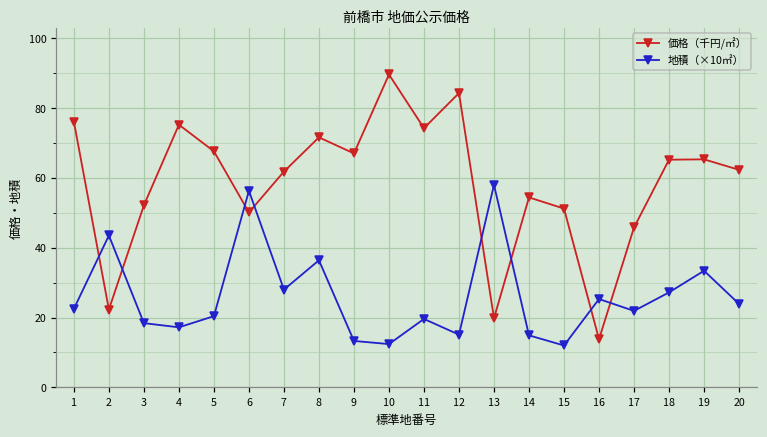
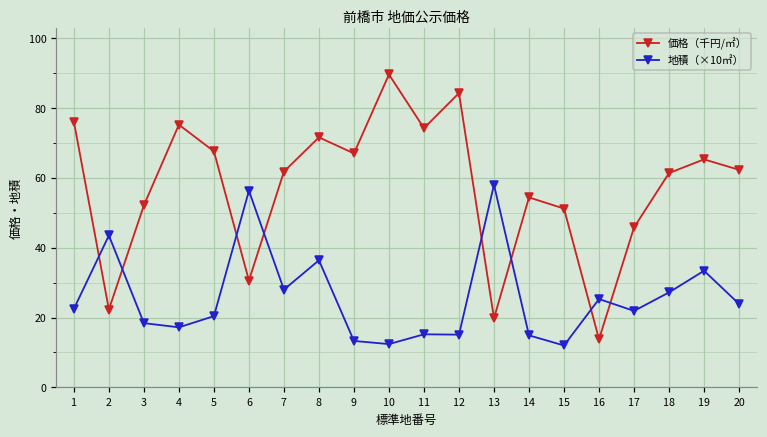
  {
    "価格（千円/㎡）": {
      "1": 76,
      "2": 22,
      "3": 52,
      "4": 75,
      "5": 68,
-     "6": 50,
+     "6": 31,
      "7": 62,
      "8": 72,
      "9": 67,
      "10": 90,
      "11": 74,
      "12": 84,
      "13": 20,
      "14": 54,
      "15": 51,
      "16": 14,
      "17": 46,
-     "18": 65,
+     "18": 61,
      "19": 65,
      "20": 62
    },
    "地積（×10㎡）": {
      "1": 23,
      "2": 44,
      "3": 18,
      "4": 17,
      "5": 20,
      "6": 56,
      "7": 28,
      "8": 36,
      "9": 13,
      "10": 12,
-     "11": 20,
+     "11": 15,
      "12": 15,
      "13": 58,
      "14": 15,
      "15": 12,
      "16": 25,
      "17": 22,
      "18": 27,
      "19": 33,
      "20": 24
    }
  }
